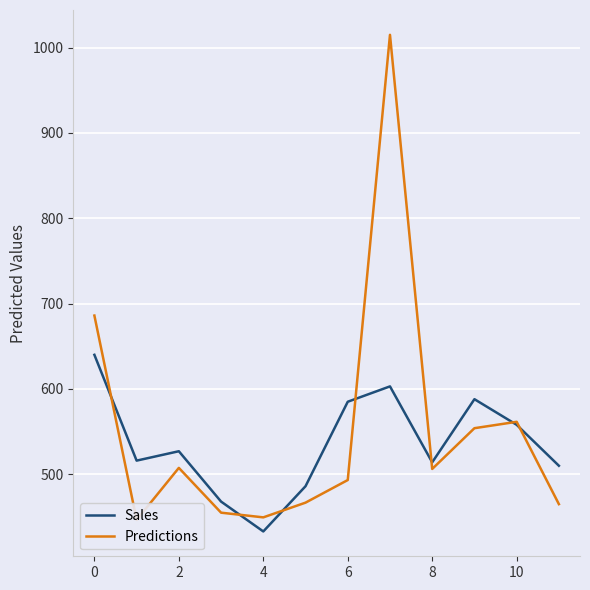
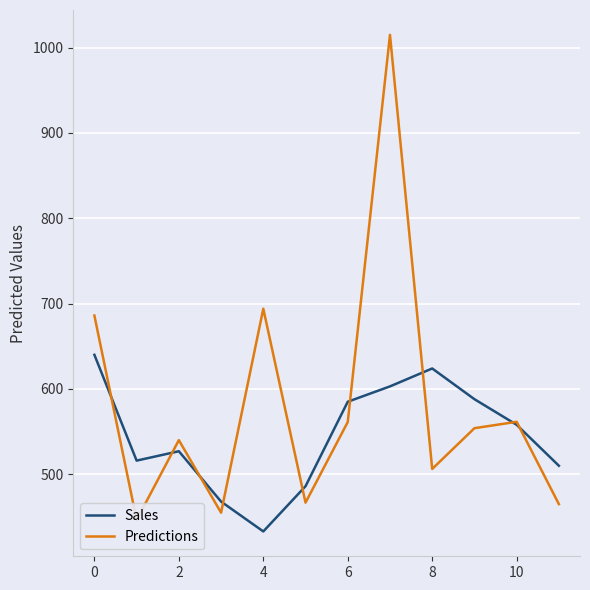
  {
    "Sales": {
      "0": 640,
      "2": 530,
      "4": 430,
      "6": 590,
-     "8": 510,
+     "8": 620,
      "10": 560
    },
    "Predictions": {
      "0": 690,
-     "2": 510,
-     "4": 450,
-     "6": 490,
+     "2": 540,
+     "4": 690,
+     "6": 560,
      "8": 510,
      "10": 560
    }
  }
